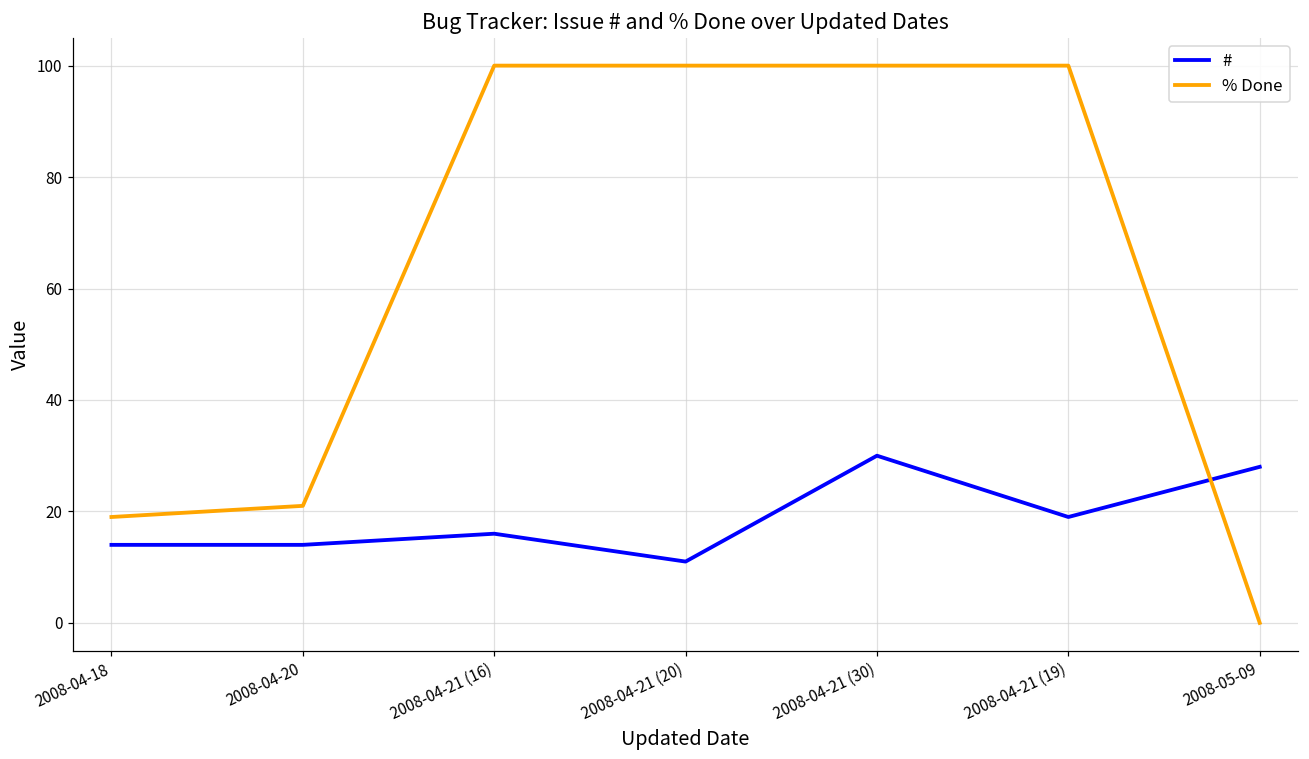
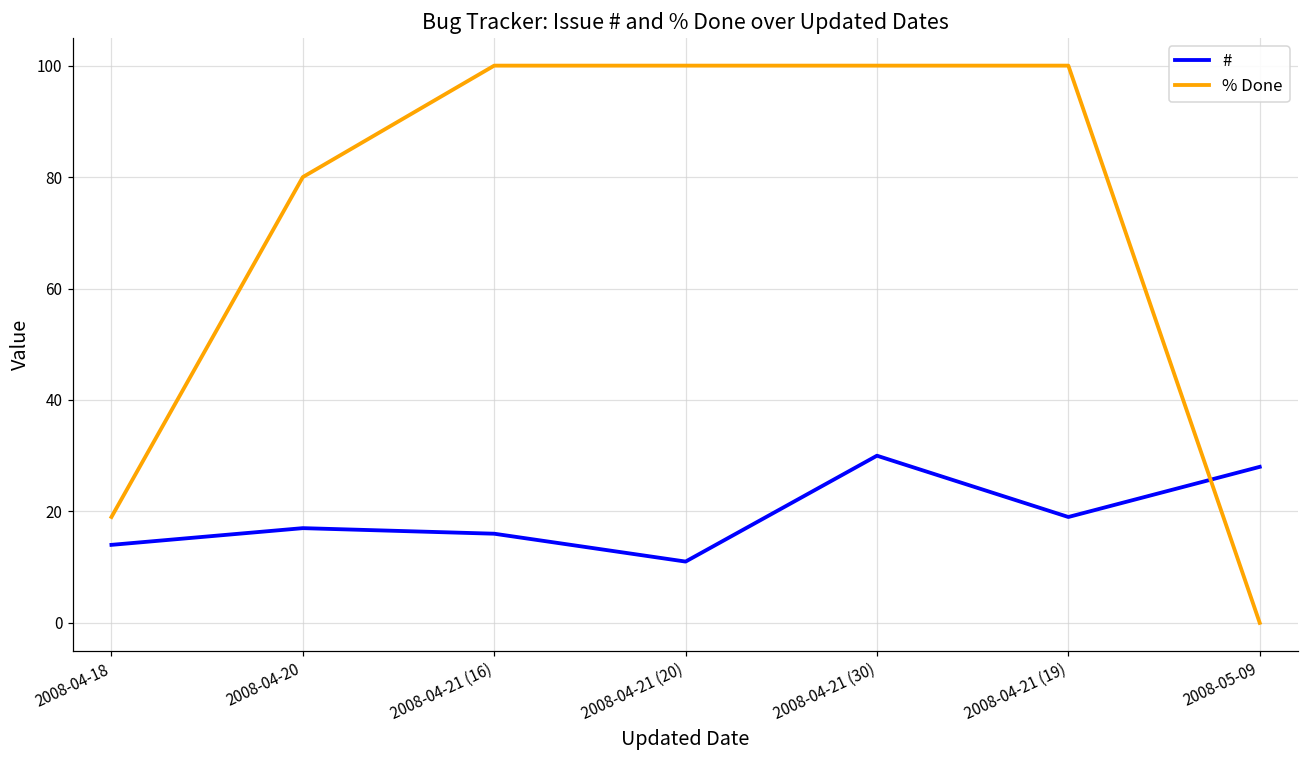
  {
    "#": {
      "2008-04-18": 14,
-     "2008-04-20": 14,
+     "2008-04-20": 17,
      "2008-04-21 (16)": 16,
      "2008-04-21 (20)": 11,
      "2008-04-21 (30)": 30,
      "2008-04-21 (19)": 19,
      "2008-05-09": 28
    },
    "% Done": {
      "2008-04-18": 19,
-     "2008-04-20": 21,
+     "2008-04-20": 80,
      "2008-04-21 (16)": 100,
      "2008-04-21 (20)": 100,
      "2008-04-21 (30)": 100,
      "2008-04-21 (19)": 100,
      "2008-05-09": 0
    }
  }
